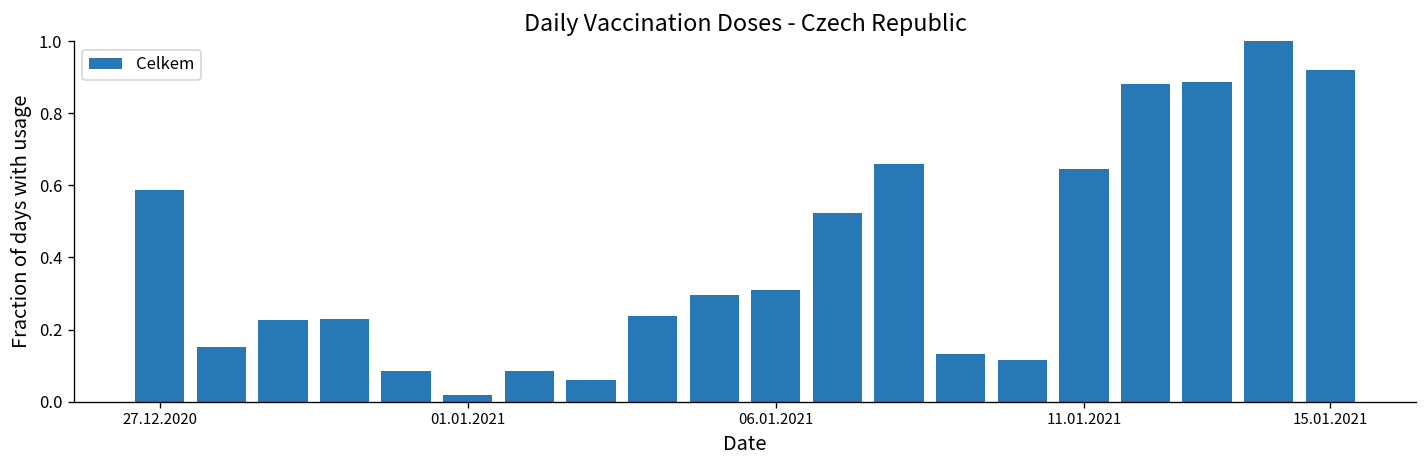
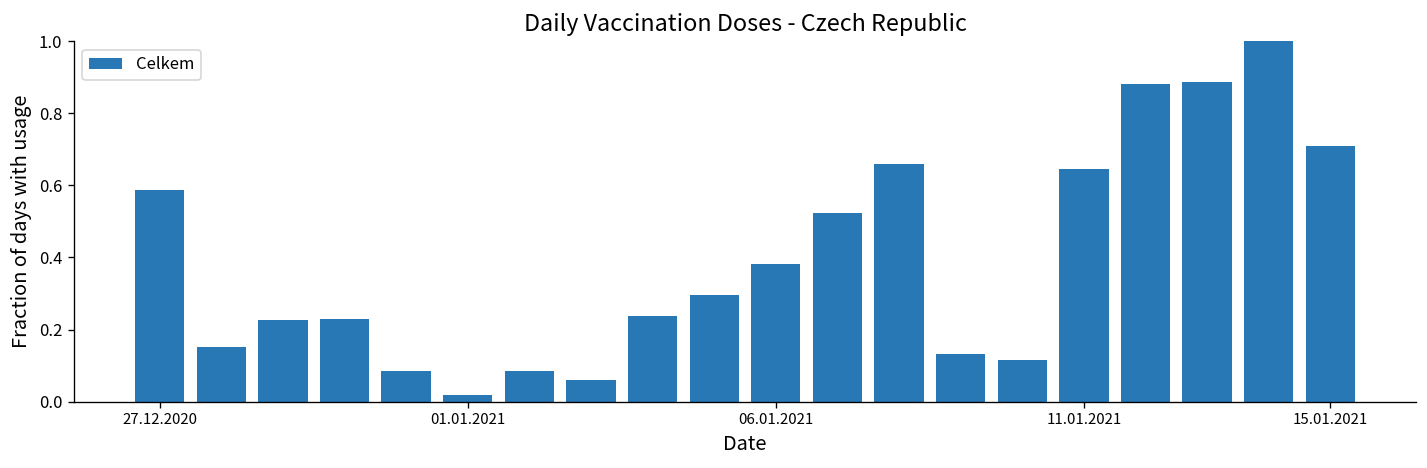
  {
    "27.12.2020": 0.59,
    "01.01.2021": 0.02,
-   "06.01.2021": 0.31,
+   "06.01.2021": 0.38,
    "11.01.2021": 0.65,
-   "15.01.2021": 0.92
+   "15.01.2021": 0.71
  }
